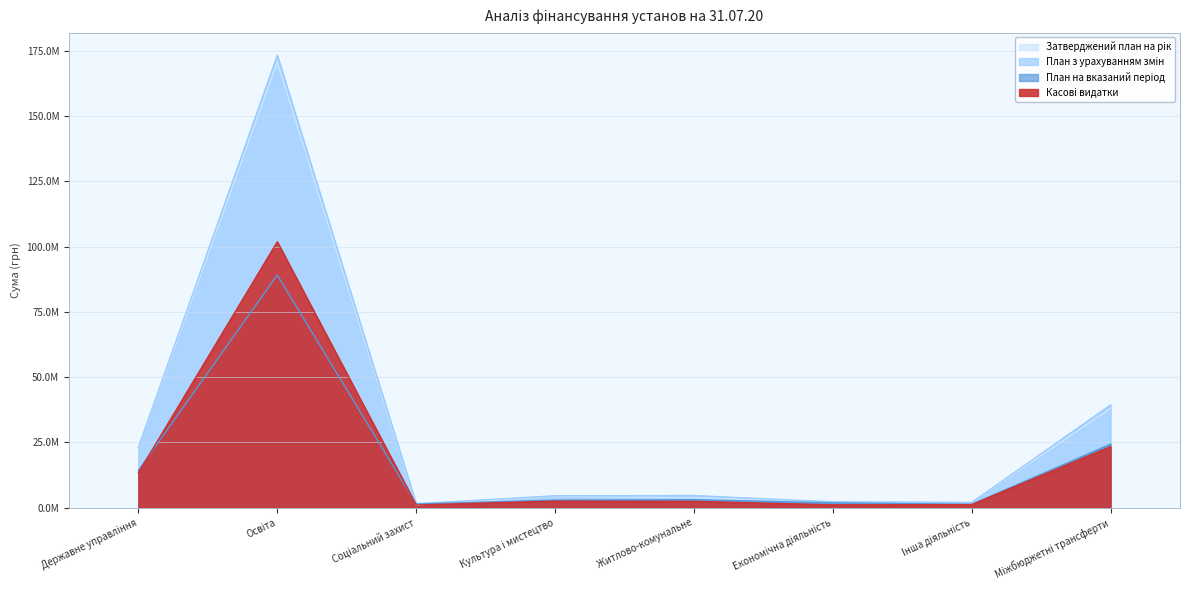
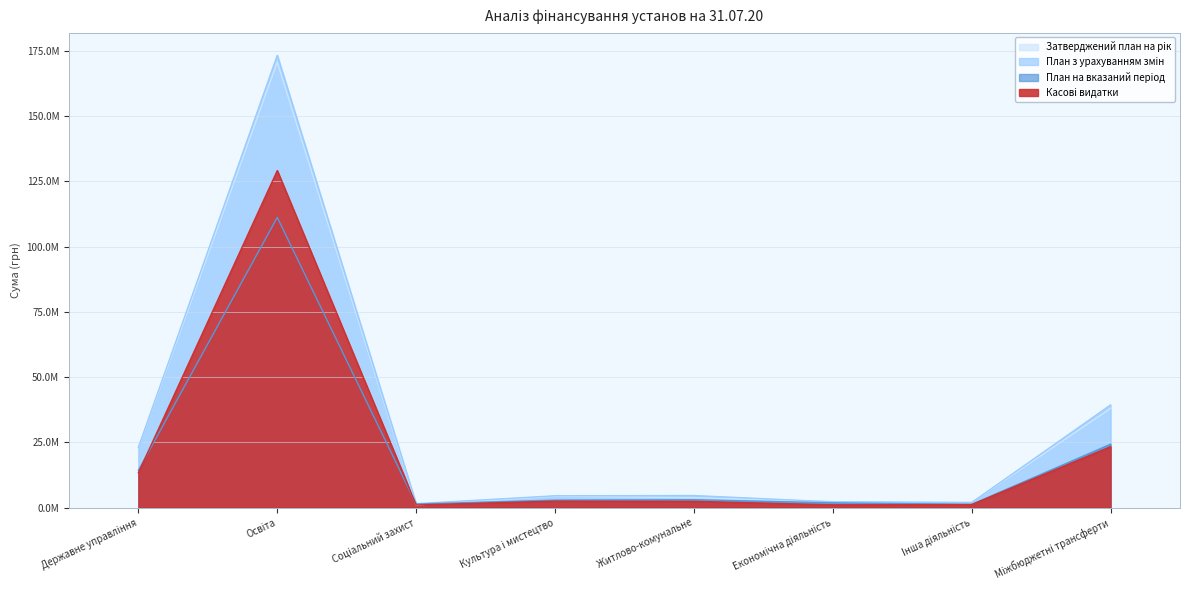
  {
    "План на вказаний період": {
-     "Освіта": 89000000
+     "Освіта": 111000000
    },
    "Касові видатки": {
-     "Освіта": 102000000
+     "Освіта": 129000000
    }
  }
